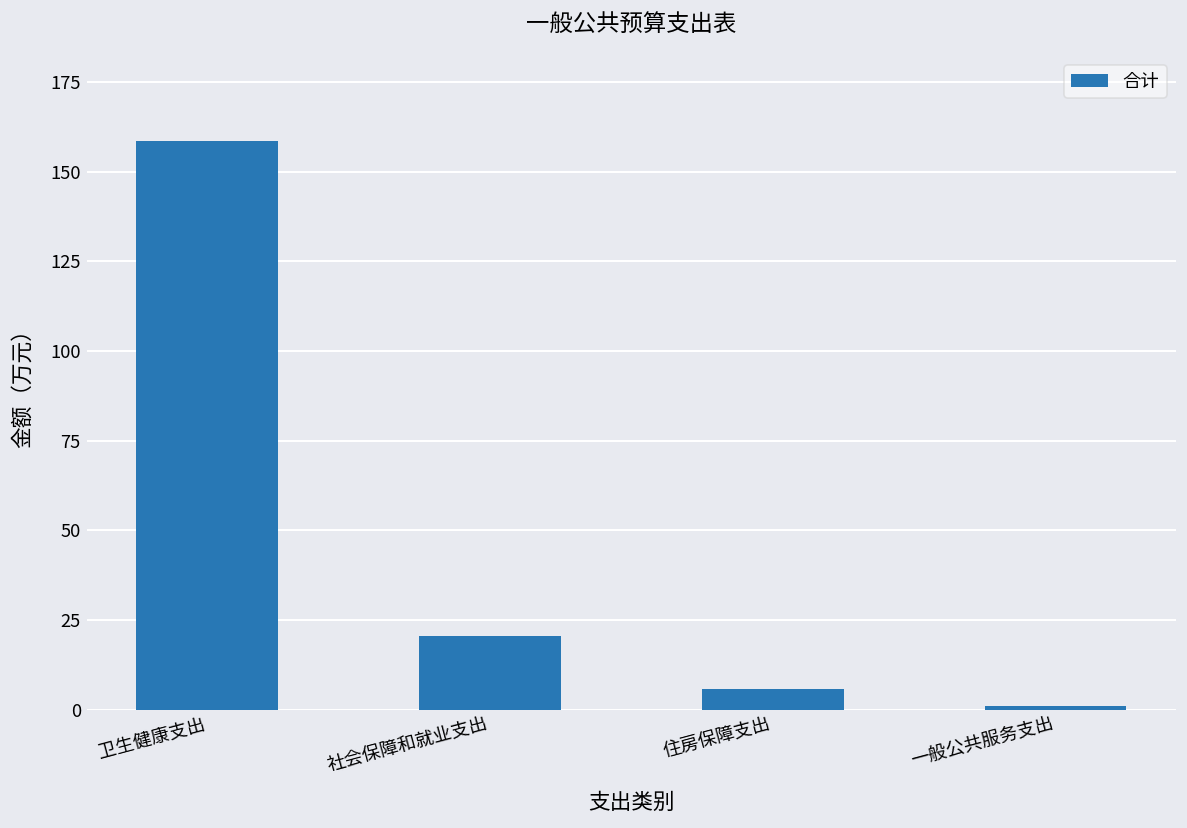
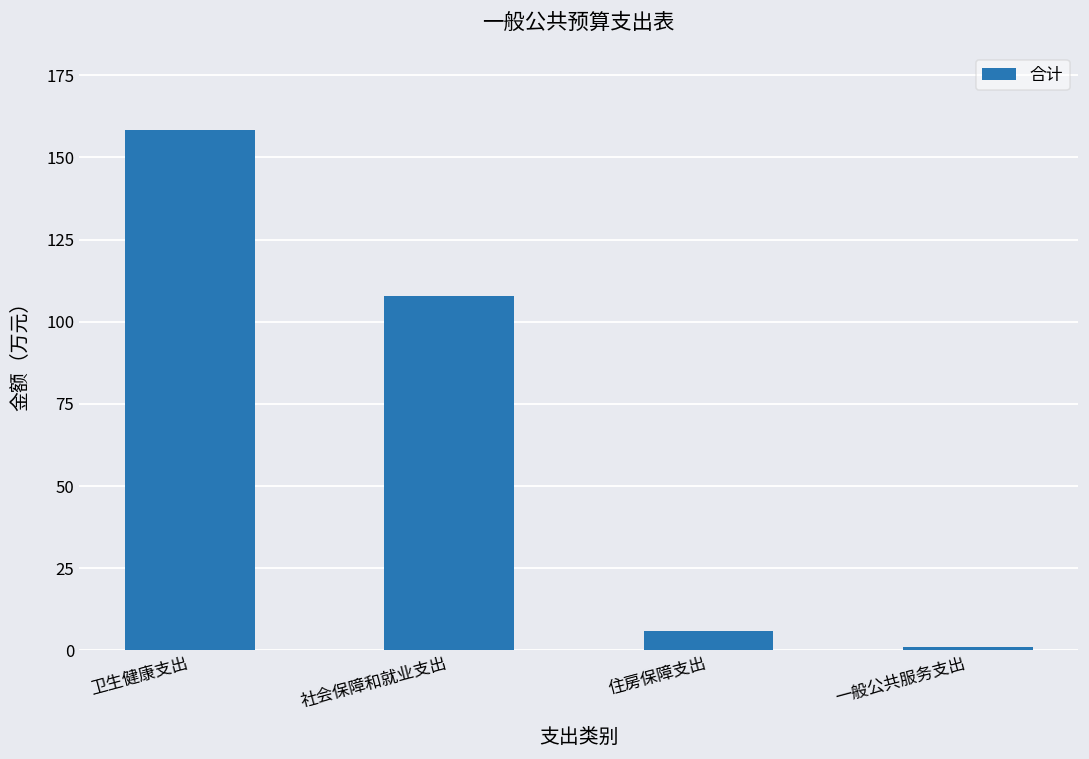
  {
    "卫生健康支出": 158,
-   "社会保障和就业支出": 21,
+   "社会保障和就业支出": 108,
    "住房保障支出": 6,
    "一般公共服务支出": 1
  }
